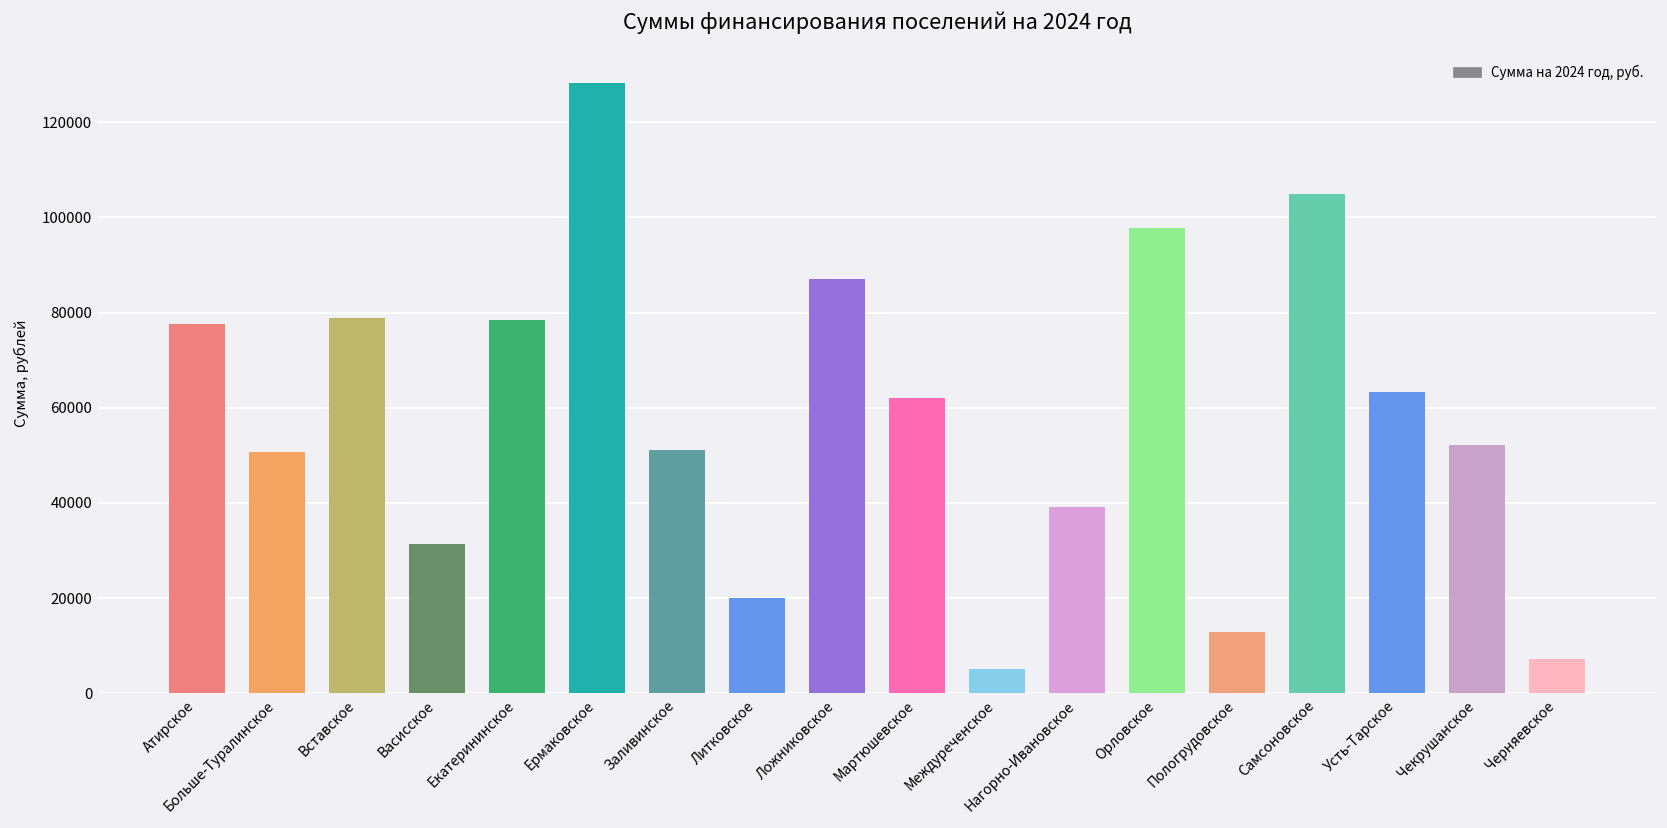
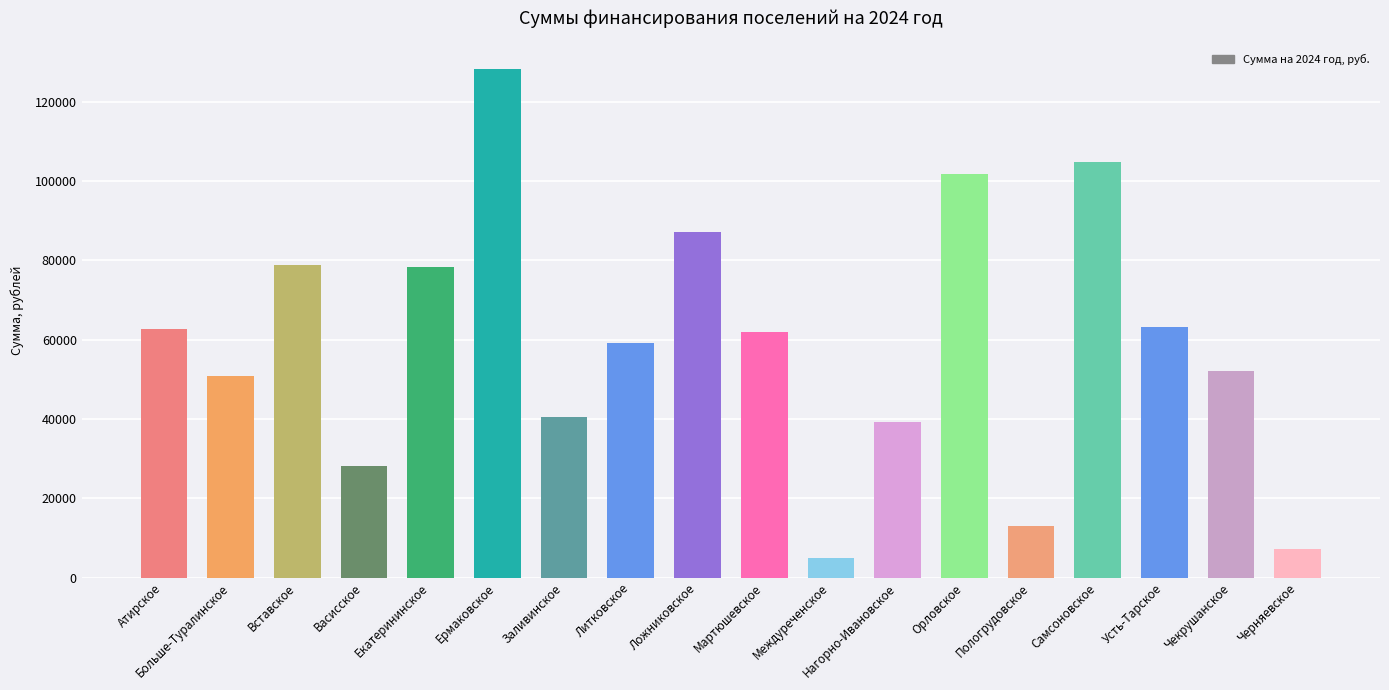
  {
-   "Атирское": 78000,
+   "Атирское": 63000,
    "Больше-Туралинское": 51000,
    "Вставское": 79000,
-   "Васисское": 31000,
+   "Васисское": 28000,
    "Екатерининское": 78000,
    "Ермаковское": 128000,
-   "Заливинское": 51000,
-   "Литковское": 20000,
+   "Заливинское": 41000,
+   "Литковское": 59000,
    "Ложниковское": 87000,
    "Мартюшевское": 62000,
    "Междуреченское": 5000,
    "Нагорно-Ивановское": 39000,
-   "Орловское": 98000,
+   "Орловское": 102000,
    "Пологрудовское": 13000,
    "Самсоновское": 105000,
    "Усть-Тарское": 63000,
    "Чекрушанское": 52000,
    "Черняевское": 7000
  }
